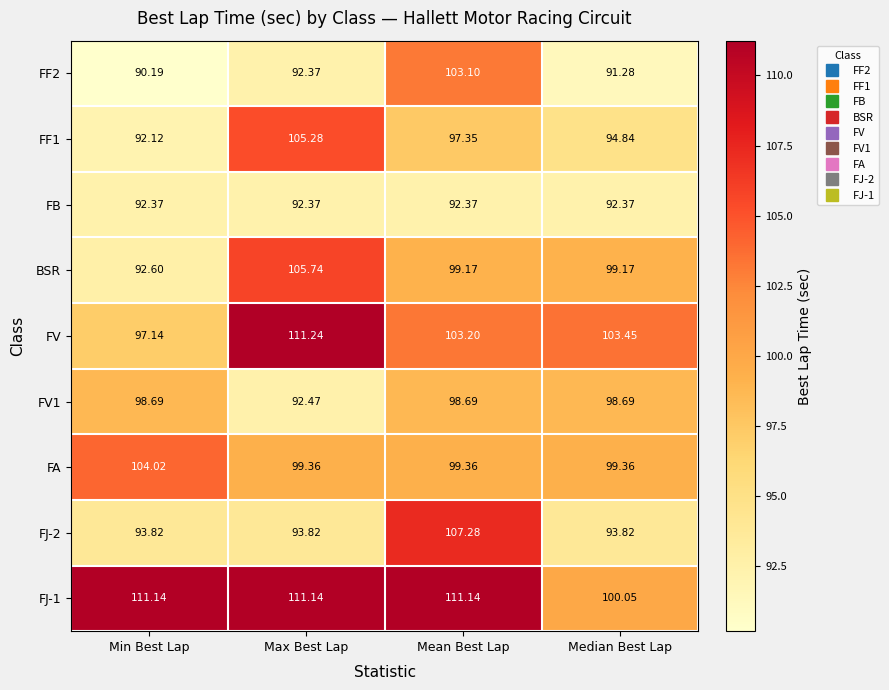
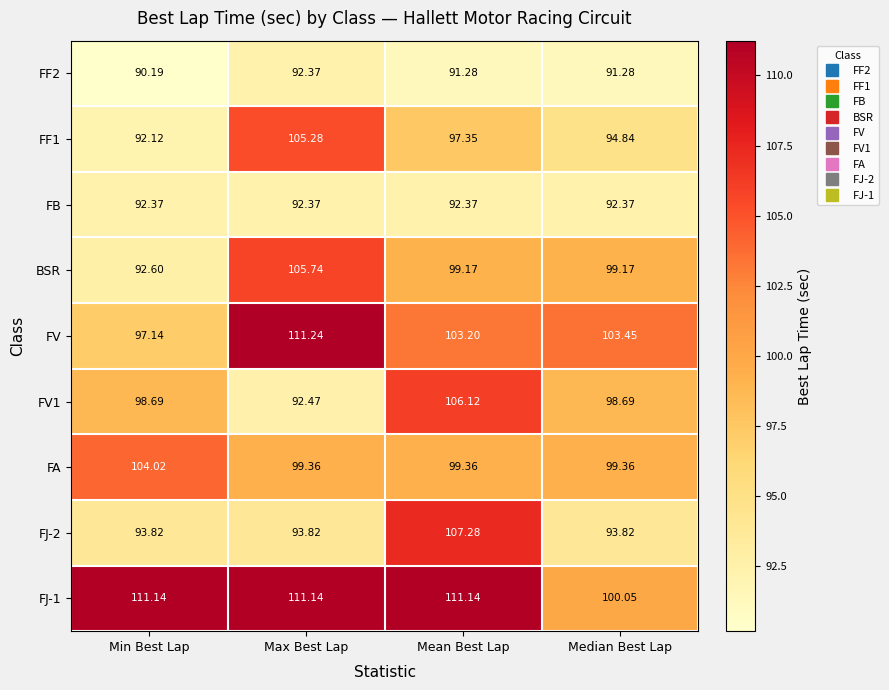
  {
    "FF2": {
      "Min Best Lap": 90.19,
      "Max Best Lap": 92.37,
-     "Mean Best Lap": 103.10,
+     "Mean Best Lap": 91.28,
      "Median Best Lap": 91.28
    },
    "FF1": {
      "Min Best Lap": 92.12,
      "Max Best Lap": 105.28,
      "Mean Best Lap": 97.35,
      "Median Best Lap": 94.84
    },
    "FB": {
      "Min Best Lap": 92.37,
      "Max Best Lap": 92.37,
      "Mean Best Lap": 92.37,
      "Median Best Lap": 92.37
    },
    "BSR": {
      "Min Best Lap": 92.60,
      "Max Best Lap": 105.74,
      "Mean Best Lap": 99.17,
      "Median Best Lap": 99.17
    },
    "FV": {
      "Min Best Lap": 97.14,
      "Max Best Lap": 111.24,
      "Mean Best Lap": 103.20,
      "Median Best Lap": 103.45
    },
    "FV1": {
      "Min Best Lap": 98.69,
      "Max Best Lap": 92.47,
-     "Mean Best Lap": 98.69,
+     "Mean Best Lap": 106.12,
      "Median Best Lap": 98.69
    },
    "FA": {
      "Min Best Lap": 104.02,
      "Max Best Lap": 99.36,
      "Mean Best Lap": 99.36,
      "Median Best Lap": 99.36
    },
    "FJ-2": {
      "Min Best Lap": 93.82,
      "Max Best Lap": 93.82,
      "Mean Best Lap": 107.28,
      "Median Best Lap": 93.82
    },
    "FJ-1": {
      "Min Best Lap": 111.14,
      "Max Best Lap": 111.14,
      "Mean Best Lap": 111.14,
      "Median Best Lap": 100.05
    }
  }
